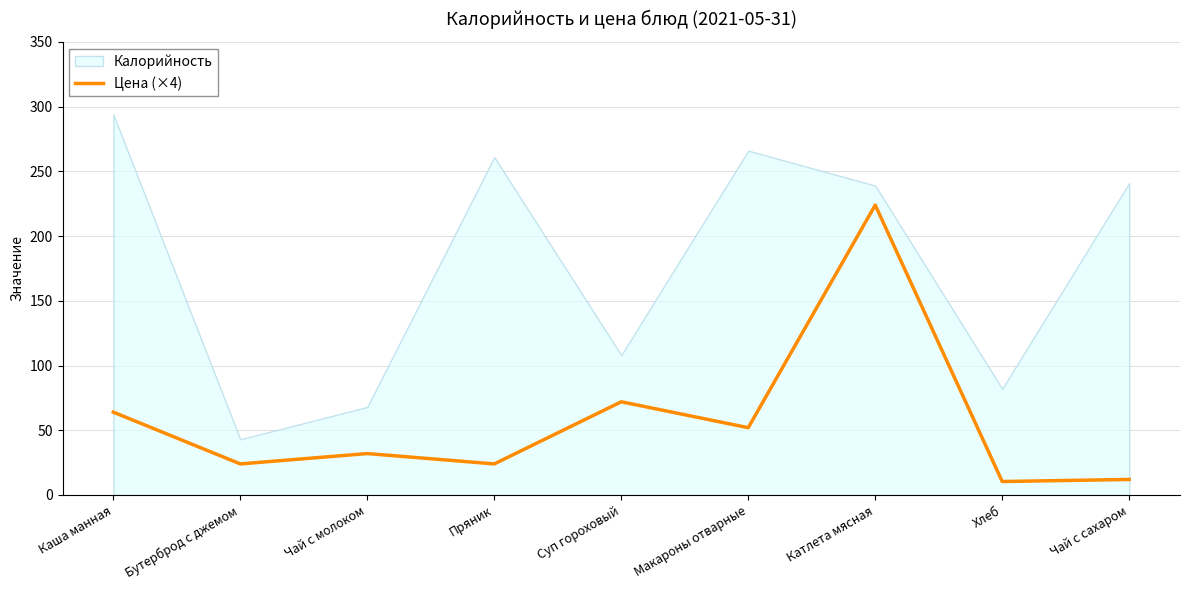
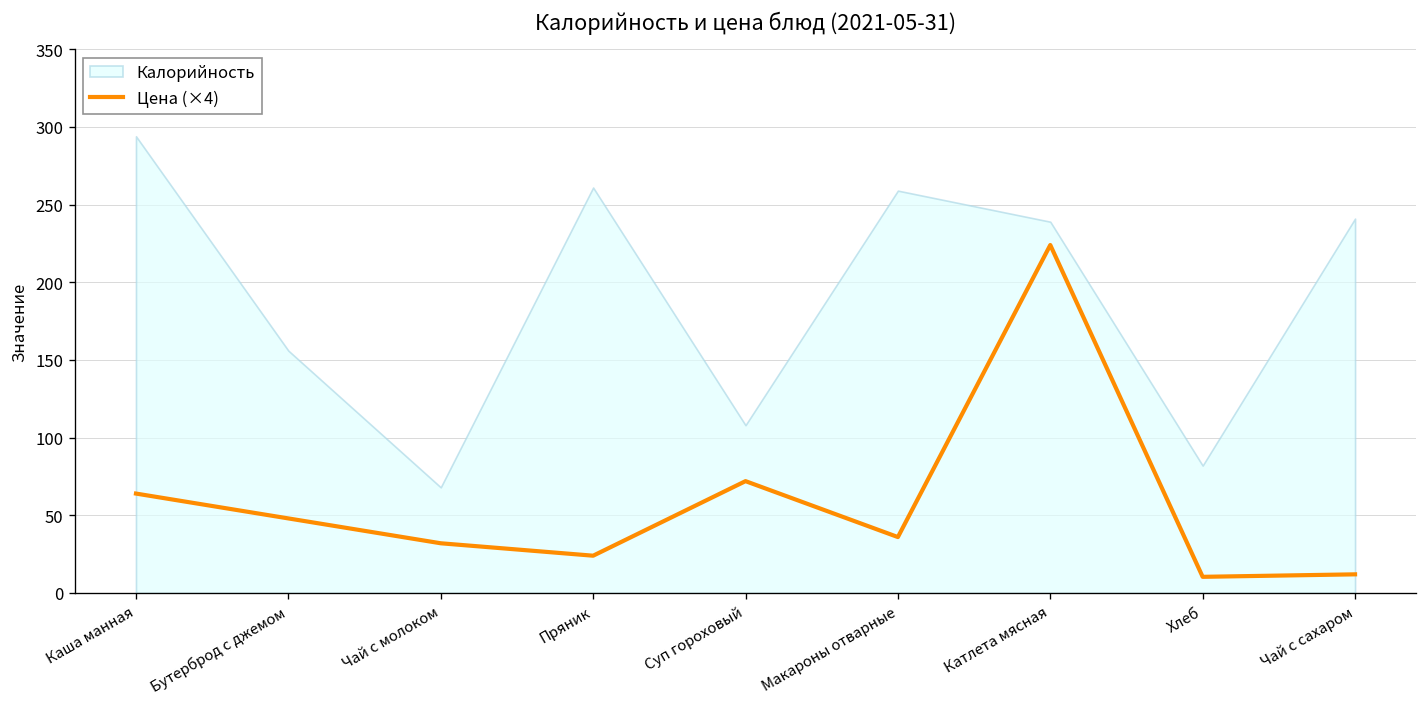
  {
    "Цена (×4)": {
      "Каша манная": 64,
-     "Бутерброд с джемом": 24,
+     "Бутерброд с джемом": 48,
      "Чай с молоком": 32,
      "Пряник": 24,
      "Суп гороховый": 72,
-     "Макароны отварные": 52,
+     "Макароны отварные": 36,
      "Катлета мясная": 224,
      "Хлеб": 10,
      "Чай с сахаром": 12
    },
    "Калорийность": {
      "Каша манная": 294,
-     "Бутерброд с джемом": 43,
+     "Бутерброд с джемом": 156,
      "Чай с молоком": 68,
      "Пряник": 261,
      "Суп гороховый": 108,
-     "Макароны отварные": 266,
+     "Макароны отварные": 259,
      "Катлета мясная": 239,
      "Хлеб": 82,
      "Чай с сахаром": 241
    }
  }
